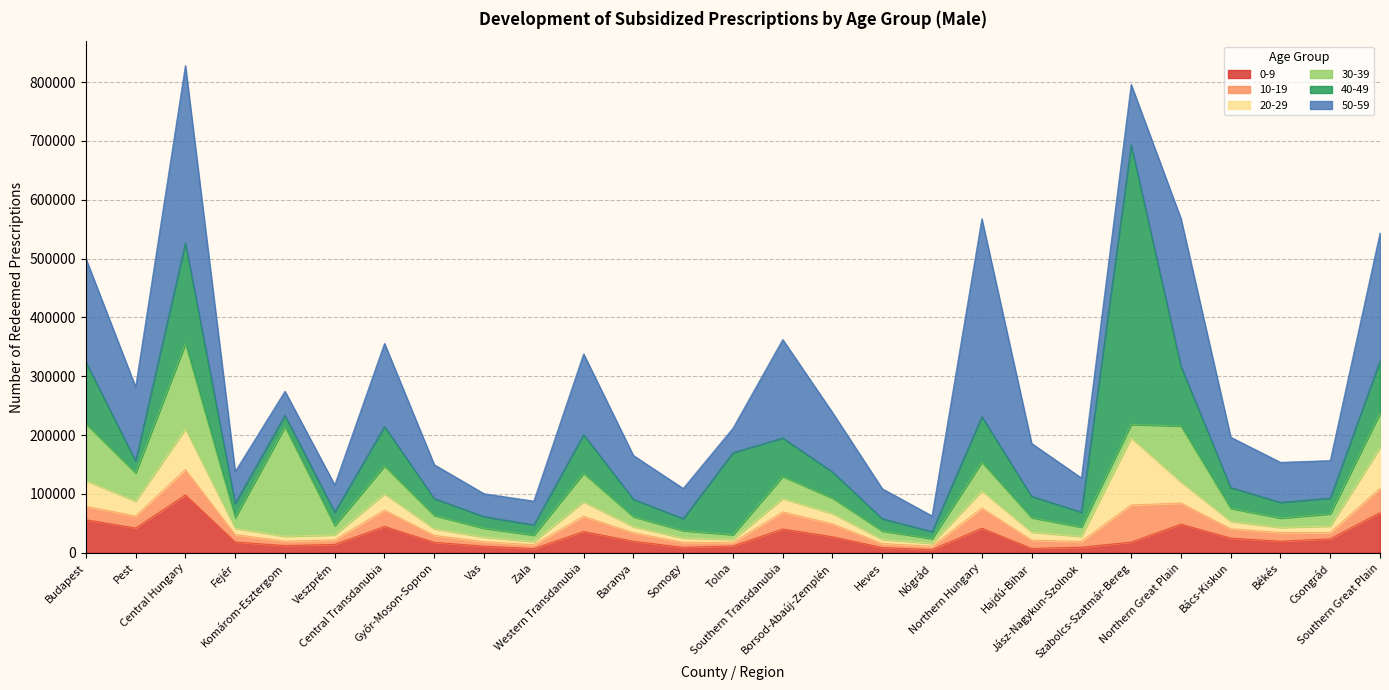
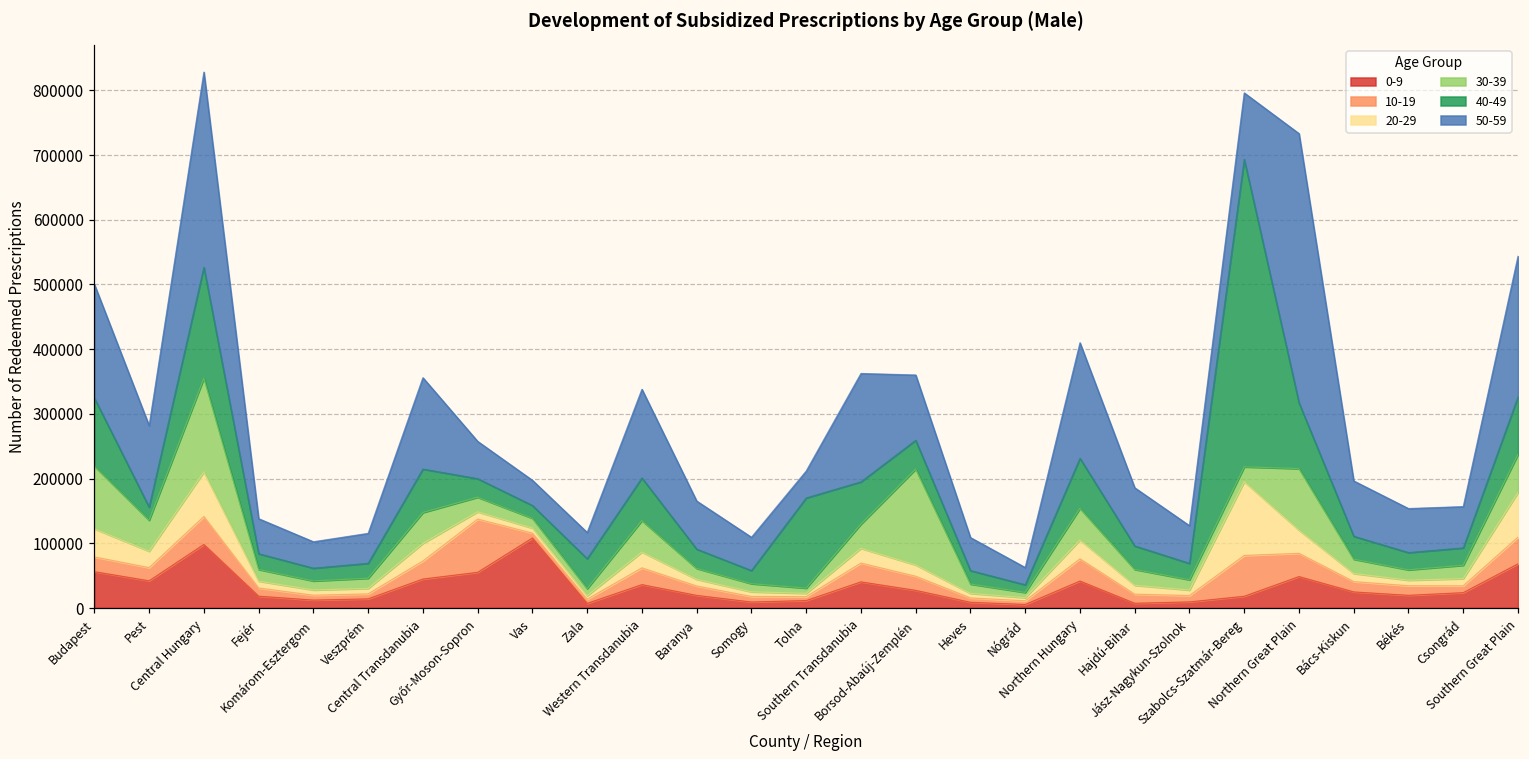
  {
    "0-9": {
      "Budapest": 60000,
      "Pest": 40000,
      "Central Hungary": 100000,
      "Fejér": 20000,
      "Komárom-Esztergom": 10000,
      "Veszprém": 10000,
      "Central Transdanubia": 40000,
-     "Győr-Moson-Sopron": 20000,
-     "Vas": 10000,
+     "Győr-Moson-Sopron": 60000,
+     "Vas": 110000,
      "Zala": 10000,
      "Western Transdanubia": 40000,
      "Baranya": 20000,
      "Somogy": 10000,
      "Tolna": 10000,
      "Southern Transdanubia": 40000,
      "Borsod-Abaúj-Zemplén": 30000,
      "Heves": 10000,
      "Nógrád": 10000,
      "Northern Hungary": 40000,
      "Hajdú-Bihar": 10000,
      "Jász-Nagykun-Szolnok": 10000,
      "Szabolcs-Szatmár-Bereg": 20000,
      "Northern Great Plain": 50000,
      "Bács-Kiskun": 20000,
      "Békés": 20000,
      "Csongrád": 20000,
      "Southern Great Plain": 70000
    },
    "10-19": {
      "Budapest": 20000,
      "Pest": 20000,
      "Central Hungary": 40000,
      "Fejér": 10000,
      "Komárom-Esztergom": 10000,
      "Veszprém": 10000,
      "Central Transdanubia": 30000,
-     "Győr-Moson-Sopron": 10000,
+     "Győr-Moson-Sopron": 80000,
      "Vas": 10000,
      "Zala": 10000,
      "Western Transdanubia": 30000,
      "Baranya": 10000,
      "Somogy": 10000,
      "Tolna": 10000,
      "Southern Transdanubia": 30000,
      "Borsod-Abaúj-Zemplén": 20000,
      "Heves": 10000,
      "Nógrád": 10000,
      "Northern Hungary": 30000,
      "Hajdú-Bihar": 10000,
      "Jász-Nagykun-Szolnok": 10000,
      "Szabolcs-Szatmár-Bereg": 60000,
      "Northern Great Plain": 40000,
      "Bács-Kiskun": 20000,
      "Békés": 10000,
      "Csongrád": 10000,
      "Southern Great Plain": 40000
    },
    "20-29": {
      "Budapest": 40000,
      "Pest": 30000,
      "Central Hungary": 70000,
      "Fejér": 10000,
      "Komárom-Esztergom": 10000,
      "Veszprém": 10000,
      "Central Transdanubia": 30000,
      "Győr-Moson-Sopron": 10000,
      "Vas": 10000,
      "Zala": 10000,
      "Western Transdanubia": 20000,
      "Baranya": 10000,
      "Somogy": 10000,
      "Tolna": 10000,
      "Southern Transdanubia": 20000,
      "Borsod-Abaúj-Zemplén": 20000,
      "Heves": 10000,
      "Nógrád": 0,
      "Northern Hungary": 30000,
      "Hajdú-Bihar": 10000,
      "Jász-Nagykun-Szolnok": 10000,
      "Szabolcs-Szatmár-Bereg": 110000,
      "Northern Great Plain": 40000,
      "Bács-Kiskun": 10000,
      "Békés": 10000,
      "Csongrád": 10000,
      "Southern Great Plain": 70000
    },
    "30-39": {
      "Budapest": 100000,
      "Pest": 50000,
      "Central Hungary": 140000,
      "Fejér": 20000,
-     "Komárom-Esztergom": 190000,
+     "Komárom-Esztergom": 10000,
      "Veszprém": 20000,
      "Central Transdanubia": 50000,
      "Győr-Moson-Sopron": 20000,
      "Vas": 20000,
      "Zala": 10000,
      "Western Transdanubia": 50000,
      "Baranya": 20000,
      "Somogy": 10000,
      "Tolna": 10000,
      "Southern Transdanubia": 40000,
-     "Borsod-Abaúj-Zemplén": 30000,
+     "Borsod-Abaúj-Zemplén": 150000,
      "Heves": 10000,
      "Nógrád": 10000,
      "Northern Hungary": 50000,
      "Hajdú-Bihar": 20000,
      "Jász-Nagykun-Szolnok": 20000,
      "Szabolcs-Szatmár-Bereg": 20000,
      "Northern Great Plain": 100000,
      "Bács-Kiskun": 20000,
      "Békés": 20000,
      "Csongrád": 20000,
      "Southern Great Plain": 60000
    },
    "40-49": {
      "Budapest": 110000,
      "Pest": 20000,
      "Central Hungary": 170000,
      "Fejér": 20000,
      "Komárom-Esztergom": 20000,
      "Veszprém": 20000,
      "Central Transdanubia": 70000,
      "Győr-Moson-Sopron": 30000,
      "Vas": 20000,
-     "Zala": 20000,
+     "Zala": 50000,
      "Western Transdanubia": 70000,
      "Baranya": 30000,
      "Somogy": 20000,
      "Tolna": 140000,
      "Southern Transdanubia": 70000,
      "Borsod-Abaúj-Zemplén": 40000,
      "Heves": 20000,
      "Nógrád": 10000,
      "Northern Hungary": 80000,
      "Hajdú-Bihar": 40000,
      "Jász-Nagykun-Szolnok": 30000,
      "Szabolcs-Szatmár-Bereg": 480000,
      "Northern Great Plain": 100000,
      "Bács-Kiskun": 40000,
      "Békés": 30000,
      "Csongrád": 30000,
      "Southern Great Plain": 90000
    },
    "50-59": {
      "Budapest": 180000,
      "Pest": 130000,
      "Central Hungary": 300000,
      "Fejér": 50000,
      "Komárom-Esztergom": 40000,
      "Veszprém": 50000,
      "Central Transdanubia": 140000,
      "Győr-Moson-Sopron": 60000,
      "Vas": 40000,
      "Zala": 40000,
      "Western Transdanubia": 140000,
      "Baranya": 70000,
      "Somogy": 50000,
      "Tolna": 40000,
      "Southern Transdanubia": 170000,
      "Borsod-Abaúj-Zemplén": 100000,
      "Heves": 50000,
      "Nógrád": 30000,
-     "Northern Hungary": 340000,
+     "Northern Hungary": 180000,
      "Hajdú-Bihar": 90000,
      "Jász-Nagykun-Szolnok": 60000,
      "Szabolcs-Szatmár-Bereg": 100000,
-     "Northern Great Plain": 250000,
+     "Northern Great Plain": 420000,
      "Bács-Kiskun": 90000,
      "Békés": 70000,
      "Csongrád": 60000,
      "Southern Great Plain": 220000
    }
  }
